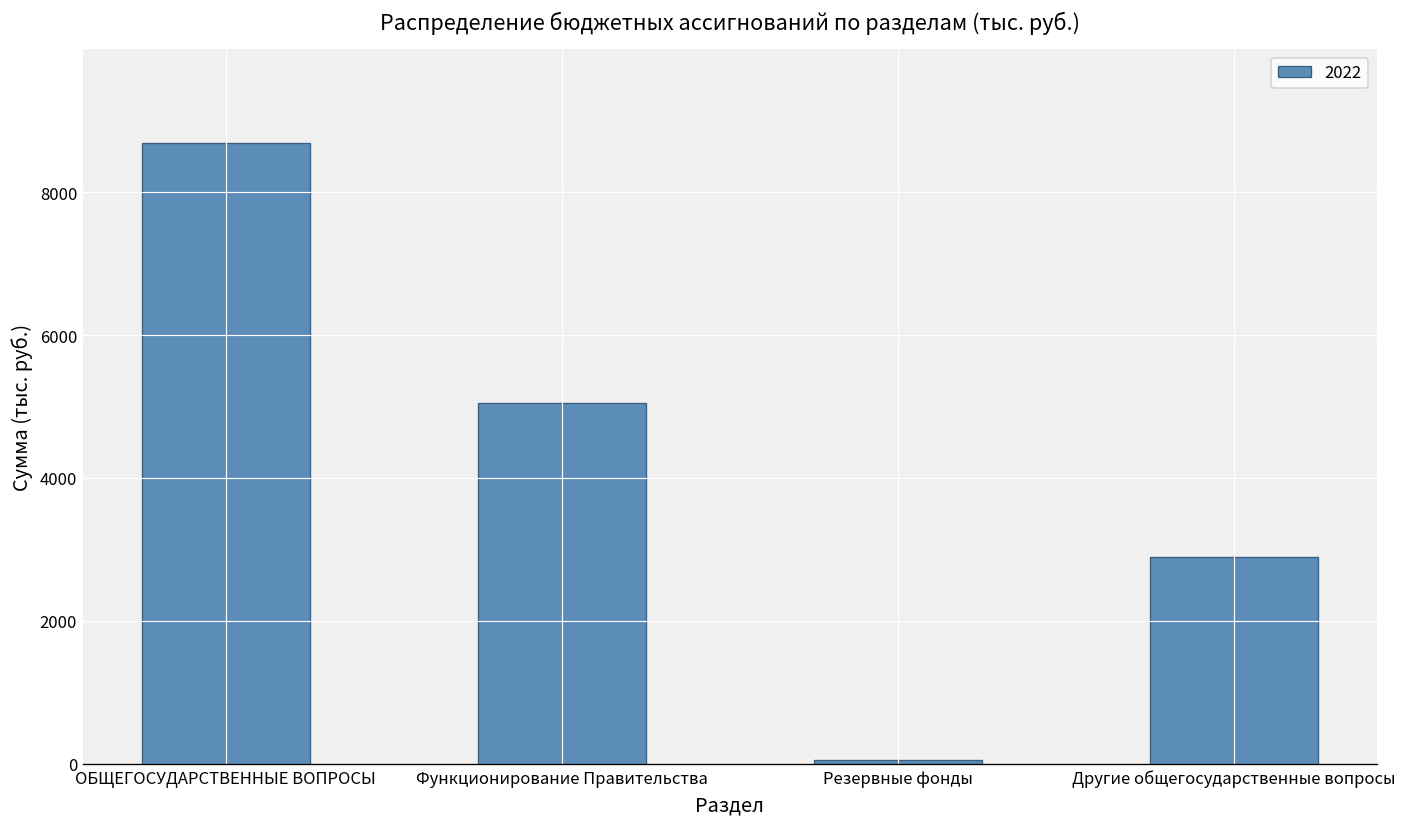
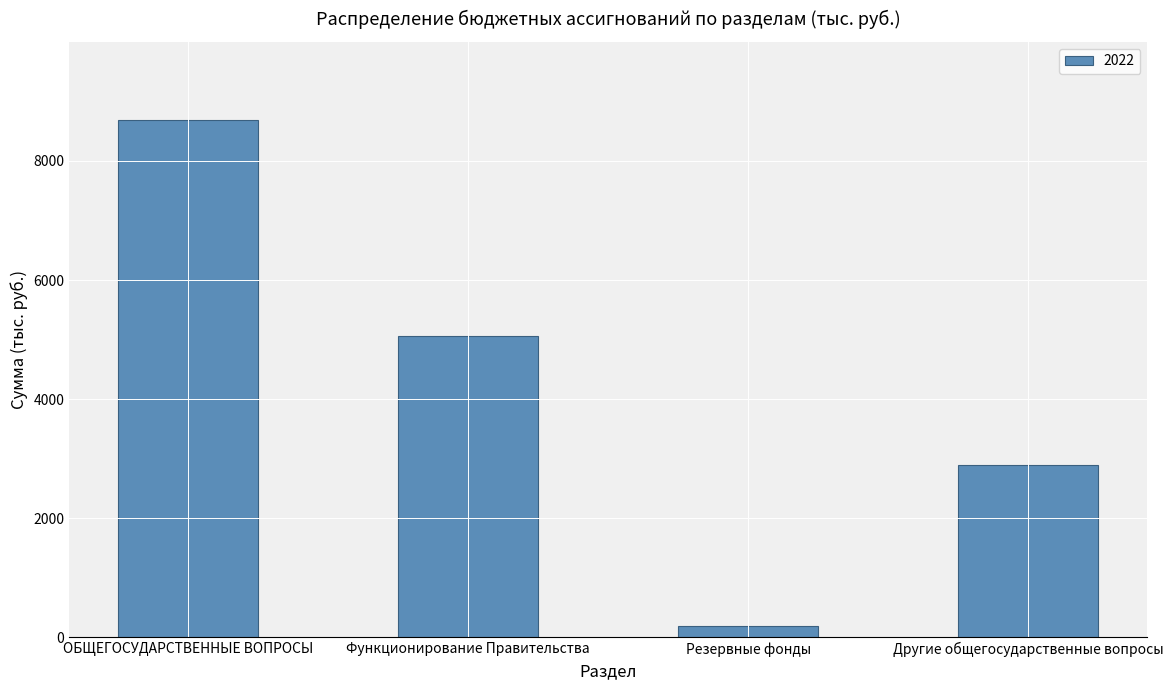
  {
    "ОБЩЕГОСУДАРСТВЕННЫЕ ВОПРОСЫ": 8700,
    "Функционирование Правительства": 5100,
-   "Резервные фонды": 100,
+   "Резервные фонды": 200,
    "Другие общегосударственные вопросы": 2900
  }
